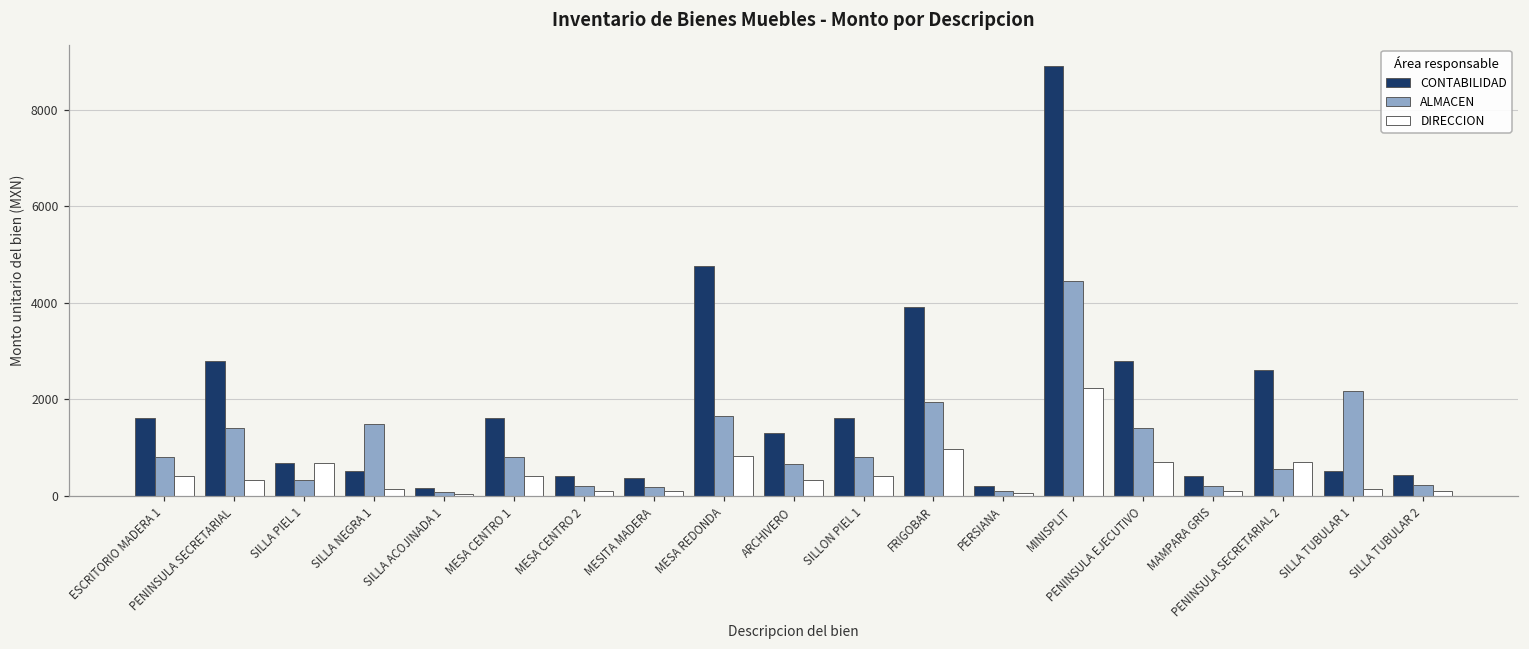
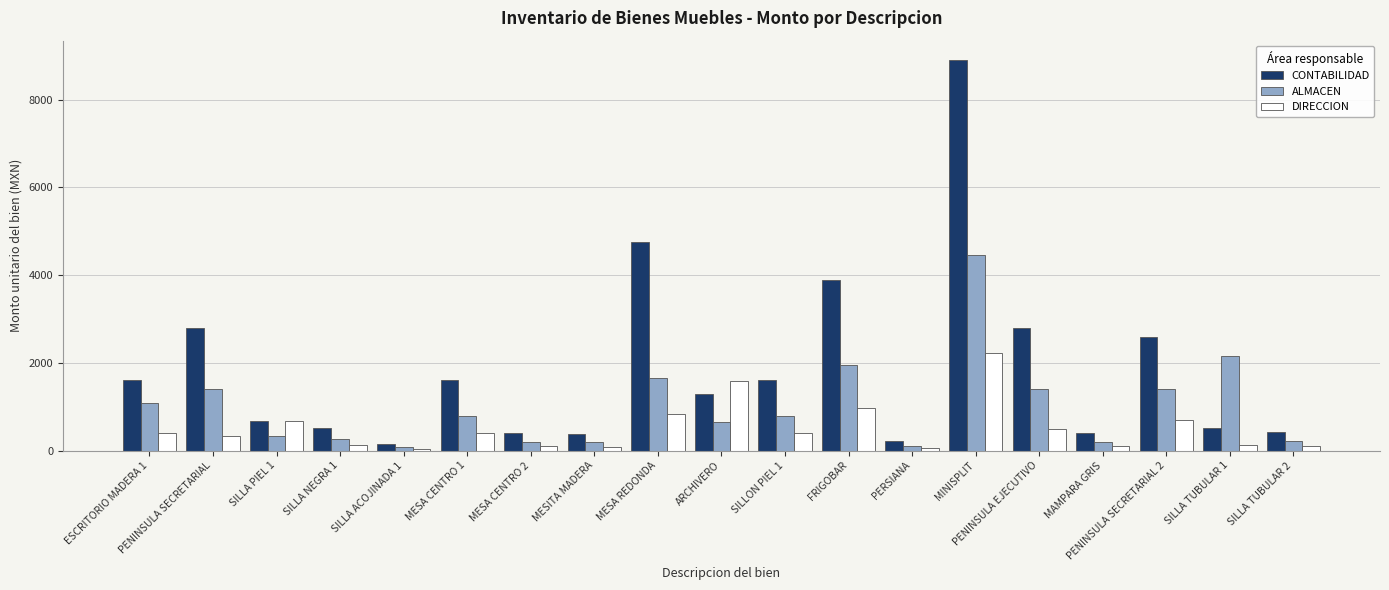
  {
    "CONTABILIDAD": {
      "ESCRITORIO MADERA 1": 1600,
      "PENINSULA SECRETARIAL": 2800,
      "SILLA PIEL 1": 700,
      "SILLA NEGRA 1": 500,
      "SILLA ACOJINADA 1": 200,
      "MESA CENTRO 1": 1600,
      "MESA CENTRO 2": 400,
      "MESITA MADERA": 400,
      "MESA REDONDA": 4800,
      "ARCHIVERO": 1300,
      "SILLON PIEL 1": 1600,
      "FRIGOBAR": 3900,
      "PERSIANA": 200,
      "MINISPLIT": 8900,
      "PENINSULA EJECUTIVO": 2800,
      "MAMPARA GRIS": 400,
      "PENINSULA SECRETARIAL 2": 2600,
      "SILLA TUBULAR 1": 500,
      "SILLA TUBULAR 2": 400
    },
    "ALMACEN": {
-     "ESCRITORIO MADERA 1": 800,
+     "ESCRITORIO MADERA 1": 1100,
      "PENINSULA SECRETARIAL": 1400,
      "SILLA PIEL 1": 300,
-     "SILLA NEGRA 1": 1500,
+     "SILLA NEGRA 1": 300,
      "SILLA ACOJINADA 1": 100,
      "MESA CENTRO 1": 800,
      "MESA CENTRO 2": 200,
      "MESITA MADERA": 200,
      "MESA REDONDA": 1700,
      "ARCHIVERO": 700,
      "SILLON PIEL 1": 800,
      "FRIGOBAR": 2000,
      "PERSIANA": 100,
      "MINISPLIT": 4500,
      "PENINSULA EJECUTIVO": 1400,
      "MAMPARA GRIS": 200,
-     "PENINSULA SECRETARIAL 2": 600,
+     "PENINSULA SECRETARIAL 2": 1400,
      "SILLA TUBULAR 1": 2200,
      "SILLA TUBULAR 2": 200
    },
    "DIRECCION": {
      "ESCRITORIO MADERA 1": 400,
      "PENINSULA SECRETARIAL": 300,
      "SILLA PIEL 1": 700,
      "SILLA NEGRA 1": 100,
      "MESA CENTRO 1": 400,
      "MESA CENTRO 2": 100,
      "MESITA MADERA": 100,
      "MESA REDONDA": 800,
-     "ARCHIVERO": 300,
+     "ARCHIVERO": 1600,
      "SILLON PIEL 1": 400,
      "FRIGOBAR": 1000,
      "MINISPLIT": 2200,
-     "PENINSULA EJECUTIVO": 700,
+     "PENINSULA EJECUTIVO": 500,
      "MAMPARA GRIS": 100,
      "PENINSULA SECRETARIAL 2": 700,
      "SILLA TUBULAR 1": 100,
      "SILLA TUBULAR 2": 100
    }
  }
